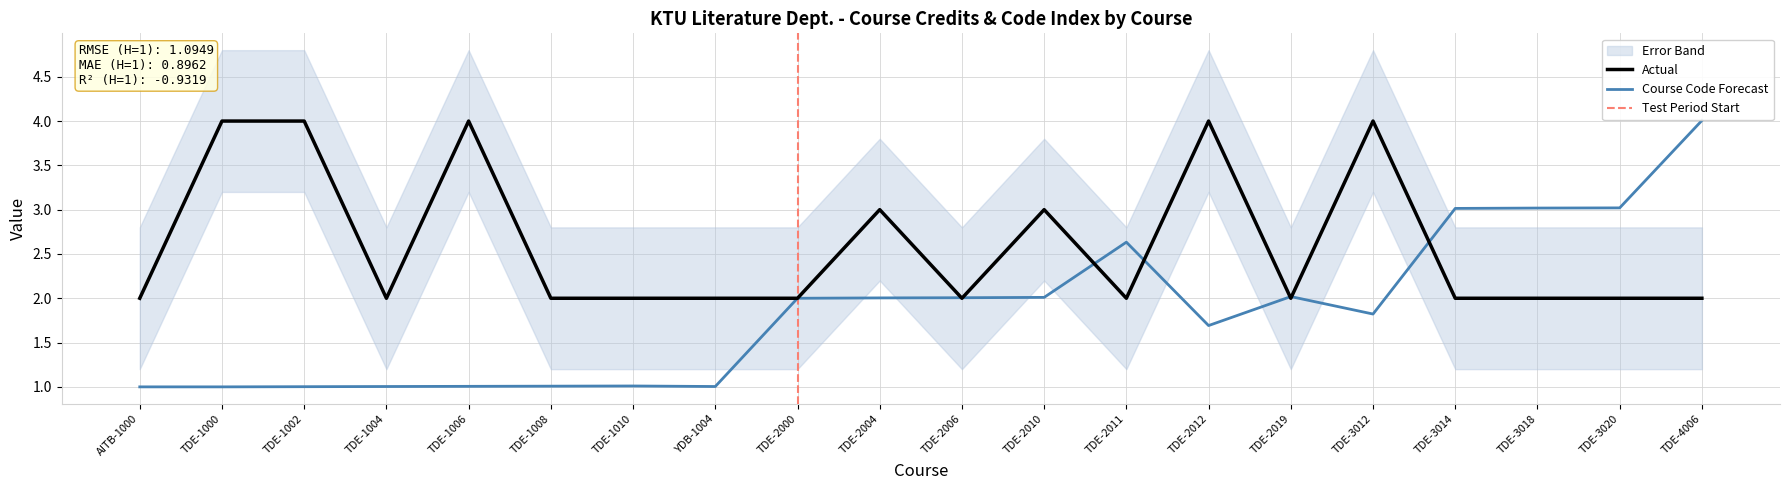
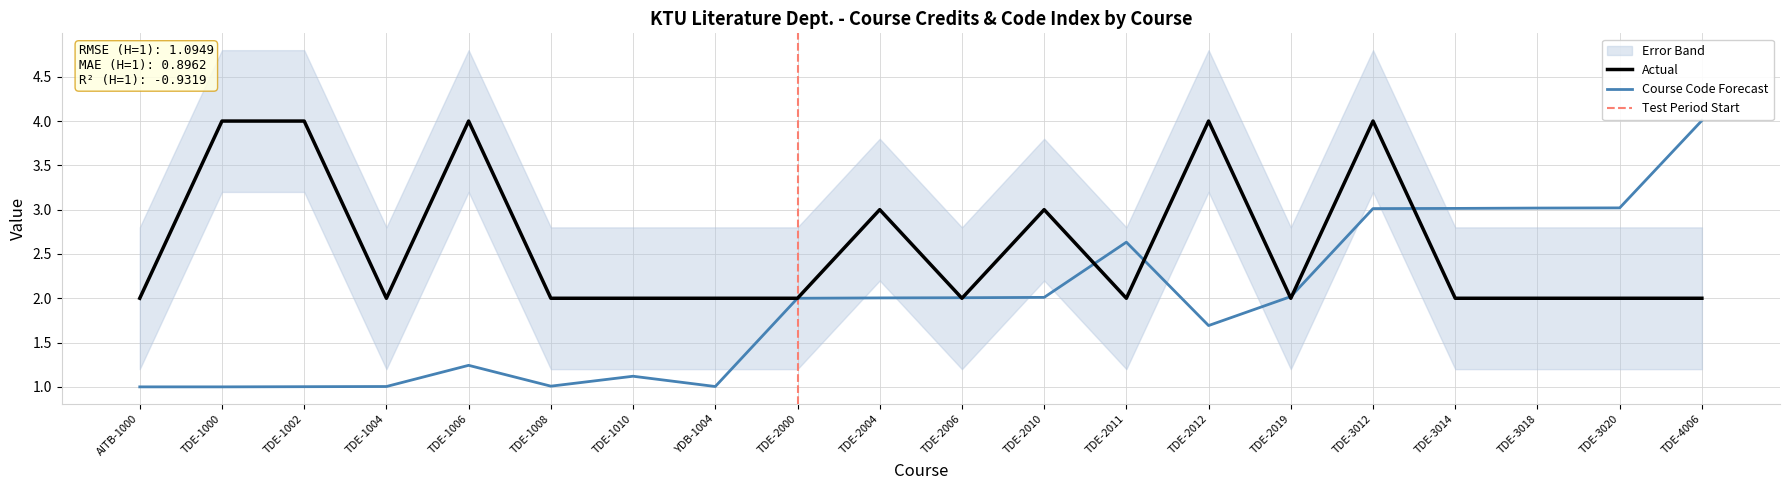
  {
    "Actual": {
      "AITB-1000": 2.0,
      "TDE-1000": 4.0,
      "TDE-1002": 4.0,
      "TDE-1004": 2.0,
      "TDE-1006": 4.0,
      "TDE-1008": 2.0,
      "TDE-1010": 2.0,
      "YDB-1004": 2.0,
      "TDE-2004": 3.0,
      "TDE-2010": 3.0,
      "TDE-2011": 2.0,
      "TDE-2012": 4.0,
      "TDE-3012": 4.0,
      "TDE-3014": 2.0,
      "TDE-3018": 2.0,
      "TDE-3020": 2.0,
      "TDE-4006": 2.0
    },
    "Course Code Forecast": {
      "AITB-1000": 1.0,
      "TDE-1000": 1.0,
      "TDE-1002": 1.0,
      "TDE-1004": 1.0,
-     "TDE-1006": 1.0,
+     "TDE-1006": 1.2,
      "TDE-1008": 1.0,
-     "TDE-1010": 1.0,
+     "TDE-1010": 1.1,
      "YDB-1004": 1.0,
      "TDE-2004": 2.0,
      "TDE-2010": 2.0,
      "TDE-2011": 2.6,
      "TDE-2012": 1.7,
-     "TDE-3012": 1.8,
+     "TDE-3012": 3.0,
      "TDE-3014": 3.0,
      "TDE-3018": 3.0,
      "TDE-3020": 3.0,
      "TDE-4006": 4.0
    }
  }
